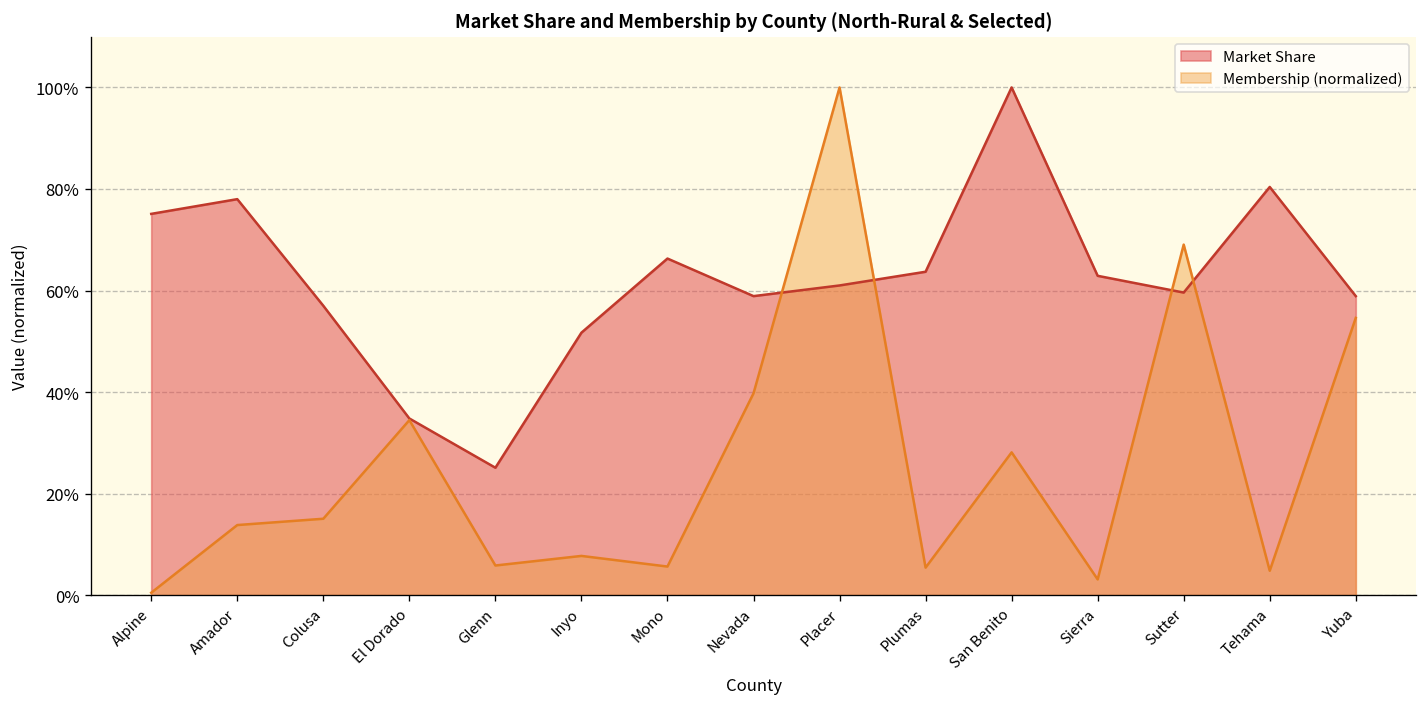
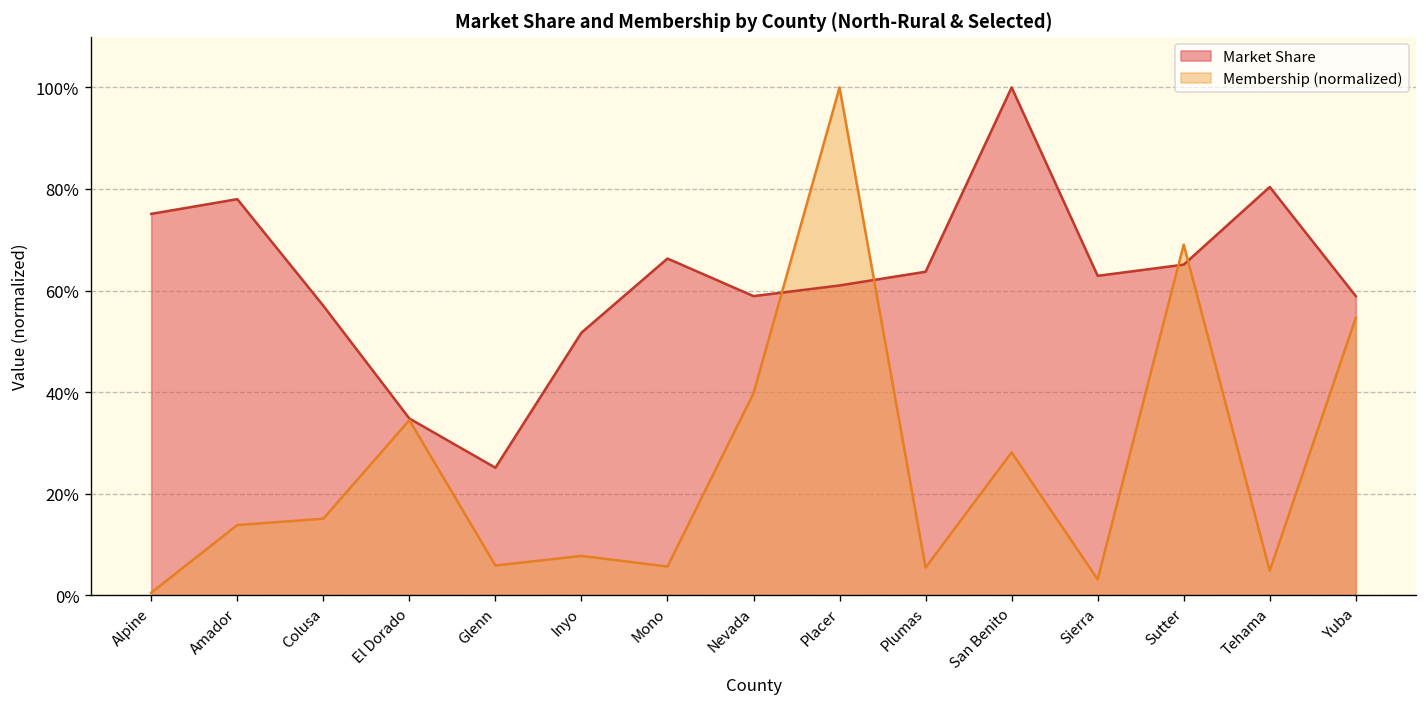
  {
    "Market Share": {
      "Alpine": "75%",
      "Amador": "78%",
      "Colusa": "57%",
      "Glenn": "25%",
      "Inyo": "52%",
      "Mono": "66%",
      "Nevada": "59%",
      "Placer": "61%",
      "Plumas": "64%",
      "San Benito": "100%",
      "Sierra": "63%",
-     "Sutter": "60%",
+     "Sutter": "65%",
      "Tehama": "80%",
      "Yuba": "59%"
    },
    "Membership (normalized)": {
      "Alpine": "0%",
      "Amador": "14%",
      "Colusa": "15%",
      "Glenn": "6%",
      "Inyo": "8%",
      "Mono": "6%",
      "Nevada": "40%",
      "Placer": "100%",
      "Plumas": "5%",
      "San Benito": "28%",
      "Sierra": "3%",
      "Sutter": "69%",
      "Tehama": "5%",
      "Yuba": "55%"
    }
  }
